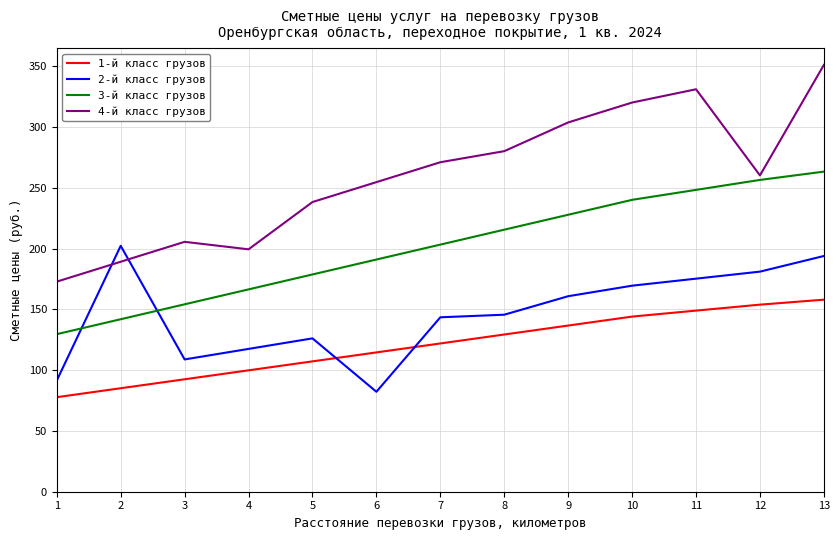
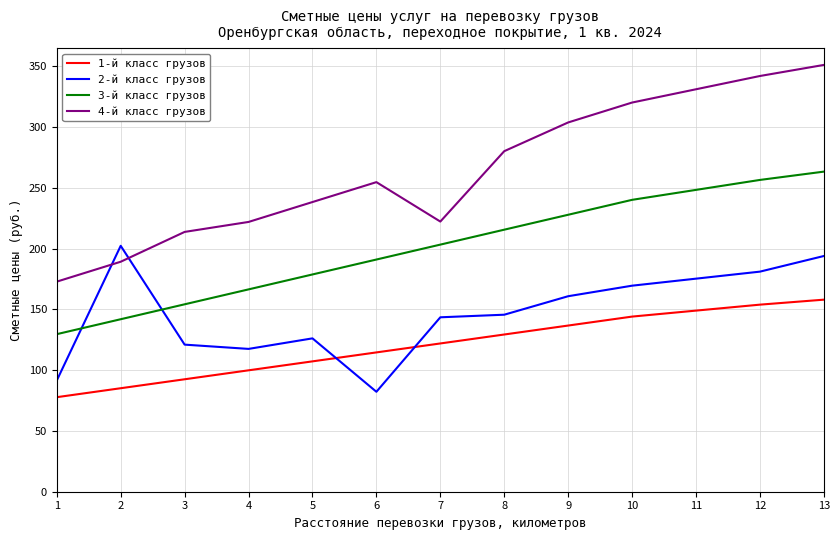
  {
    "1-й класс грузов": {
      "1": 78,
      "2": 85,
      "3": 93,
      "4": 100,
      "5": 107,
      "6": 115,
      "7": 122,
      "8": 129,
      "9": 137,
      "10": 144,
      "11": 149,
      "12": 154,
      "13": 158
    },
    "2-й класс грузов": {
      "1": 92,
      "2": 202,
-     "3": 109,
+     "3": 121,
      "4": 118,
      "5": 126,
      "6": 82,
      "7": 144,
      "8": 146,
      "9": 161,
      "10": 170,
      "11": 175,
      "12": 181,
      "13": 194
    },
    "3-й класс грузов": {
      "1": 130,
      "2": 142,
      "3": 154,
      "4": 167,
      "5": 179,
      "6": 191,
      "7": 203,
      "8": 216,
      "9": 228,
      "10": 240,
      "11": 248,
      "12": 257,
      "13": 263
    },
    "4-й класс грузов": {
      "1": 173,
      "2": 189,
-     "3": 206,
-     "4": 200,
+     "3": 214,
+     "4": 222,
      "5": 238,
      "6": 255,
-     "7": 271,
+     "7": 222,
      "8": 280,
      "9": 304,
      "10": 320,
      "11": 331,
-     "12": 260,
+     "12": 342,
      "13": 351
    }
  }
